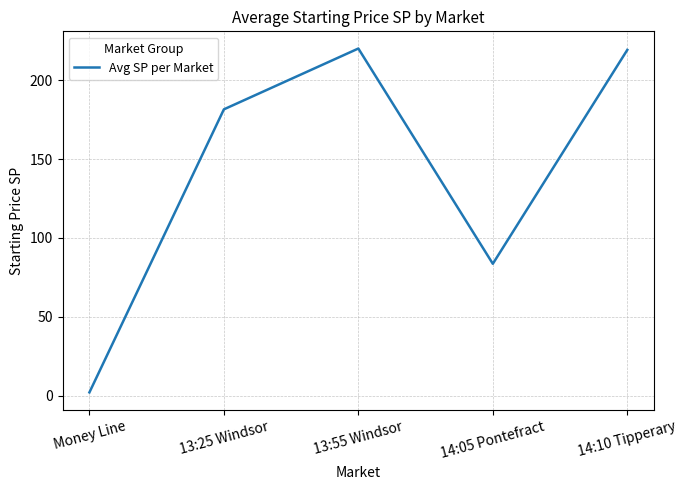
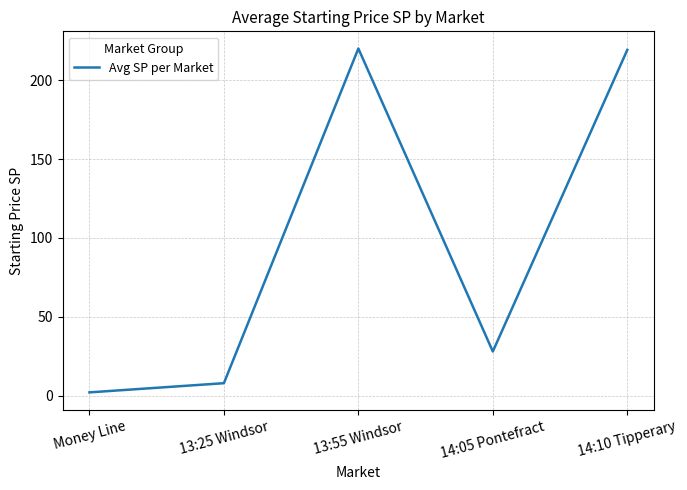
  {
    "Money Line": 2,
-   "13:25 Windsor": 182,
+   "13:25 Windsor": 8,
    "13:55 Windsor": 220,
-   "14:05 Pontefract": 84,
+   "14:05 Pontefract": 28,
    "14:10 Tipperary": 219
  }
